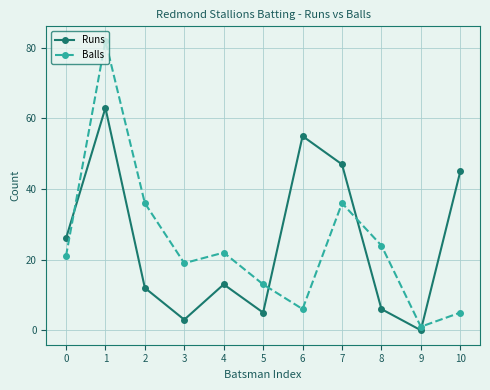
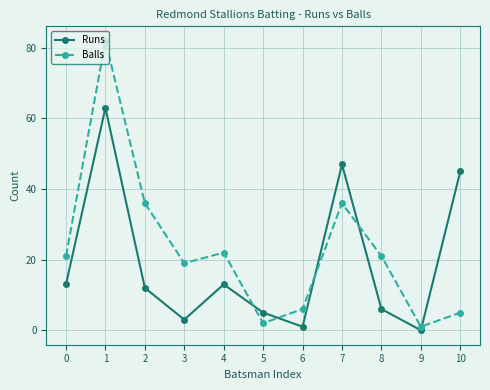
  {
    "Runs": {
-     "0": 26,
+     "0": 13,
      "1": 63,
      "2": 12,
      "3": 3,
      "4": 13,
      "5": 5,
-     "6": 55,
+     "6": 1,
      "7": 47,
      "8": 6,
      "9": 0,
      "10": 45
    },
    "Balls": {
      "0": 21,
      "2": 36,
      "3": 19,
      "4": 22,
-     "5": 13,
+     "5": 2,
      "6": 6,
      "7": 36,
-     "8": 24,
+     "8": 21,
      "9": 1,
      "10": 5
    }
  }
